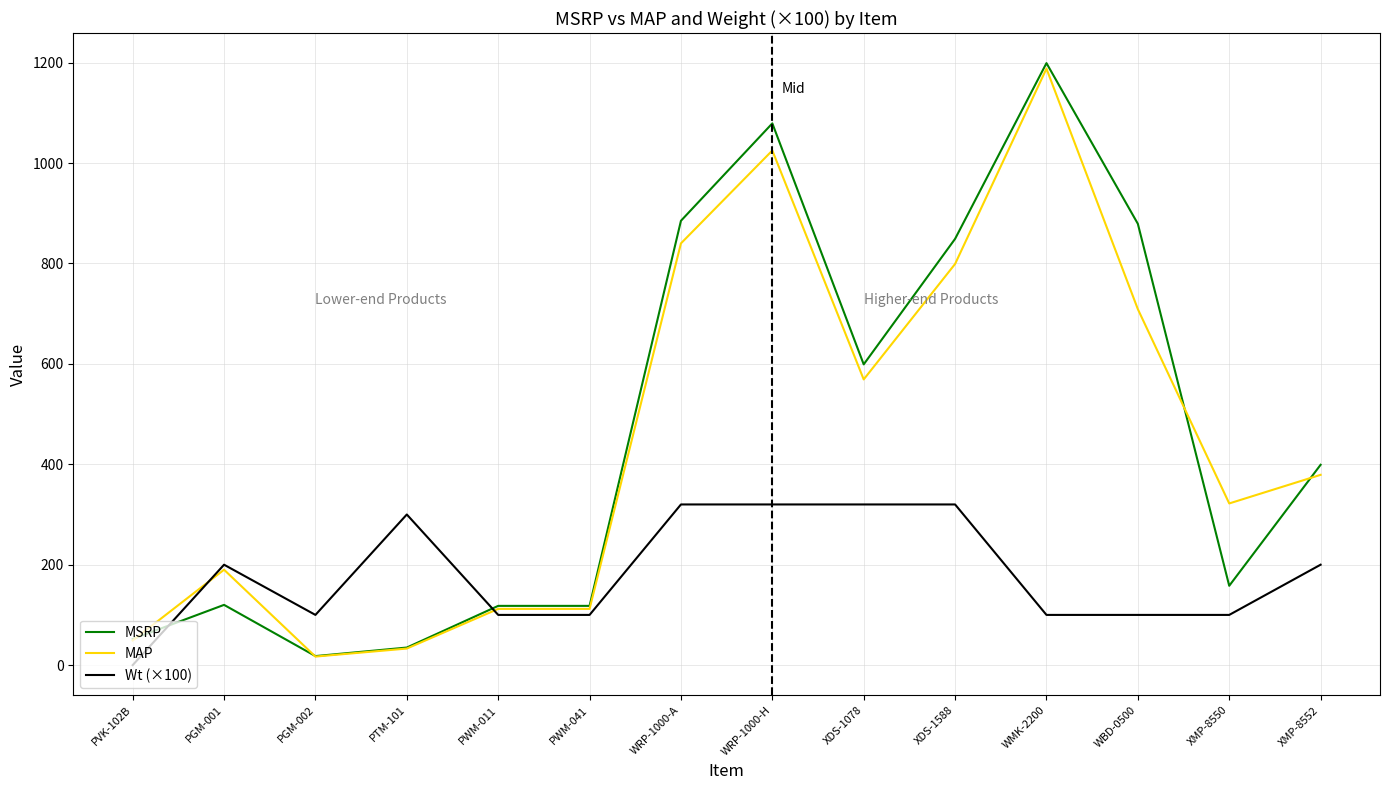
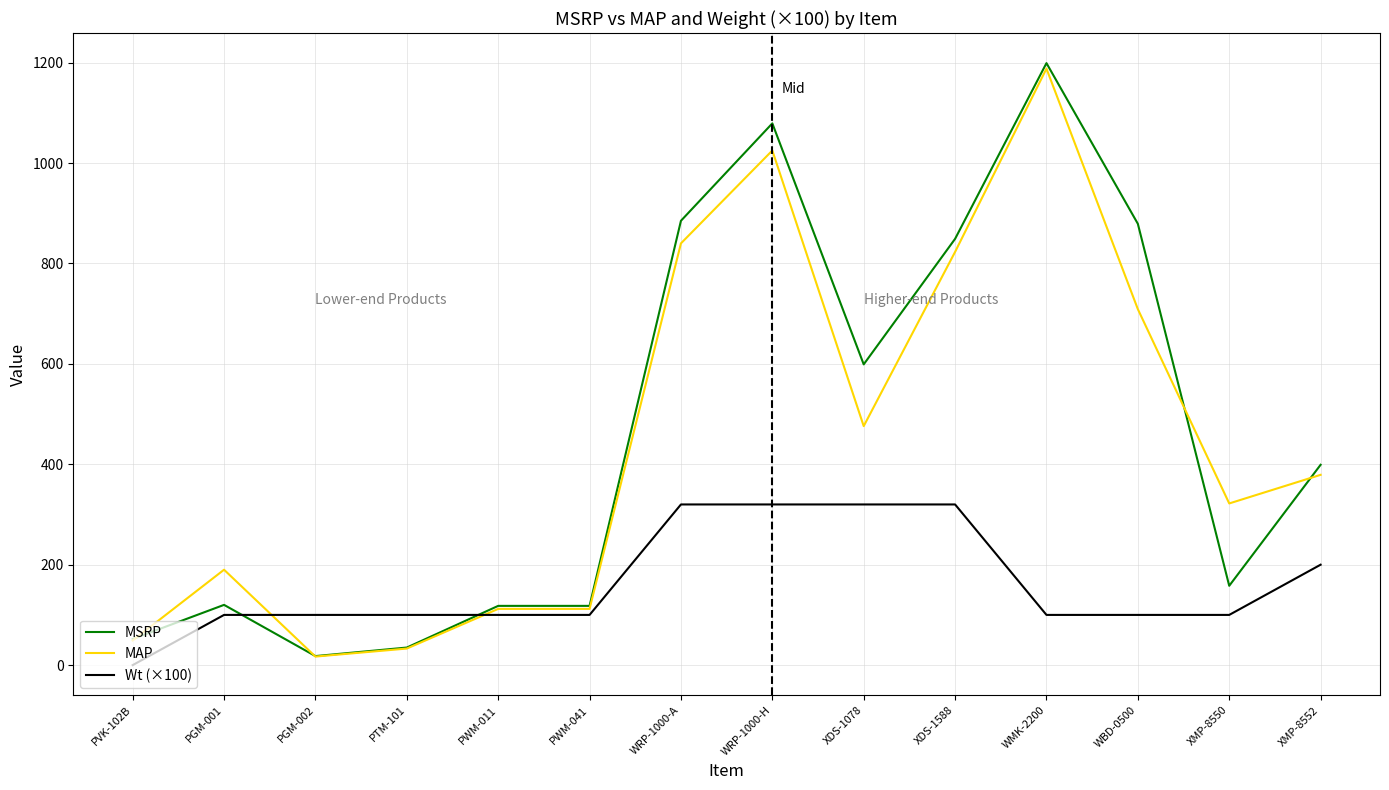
  {
    "MSRP": {
      "PGM-001": 120,
      "PWM-011": 120,
      "PWM-041": 120,
      "WRP-1000-A": 890,
      "WRP-1000-H": 1080,
      "XDS-1078": 600,
      "XDS-1588": 850,
      "WMK-2200": 1200,
      "WBD-0500": 880,
      "XMP-8550": 160,
      "XMP-8552": 400
    },
    "MAP": {
      "PGM-001": 190,
      "PWM-011": 110,
      "PWM-041": 110,
      "WRP-1000-A": 840,
      "WRP-1000-H": 1030,
-     "XDS-1078": 570,
-     "XDS-1588": 800,
+     "XDS-1078": 480,
+     "XDS-1588": 820,
      "WMK-2200": 1190,
      "WBD-0500": 710,
      "XMP-8550": 320,
      "XMP-8552": 380
    },
    "Wt (×100)": {
-     "PGM-001": 200,
+     "PGM-001": 100,
      "PGM-002": 100,
-     "PTM-101": 300,
+     "PTM-101": 100,
      "PWM-011": 100,
      "PWM-041": 100,
      "WRP-1000-A": 320,
      "WRP-1000-H": 320,
      "XDS-1078": 320,
      "XDS-1588": 320,
      "WMK-2200": 100,
      "WBD-0500": 100,
      "XMP-8550": 100,
      "XMP-8552": 200
    }
  }
